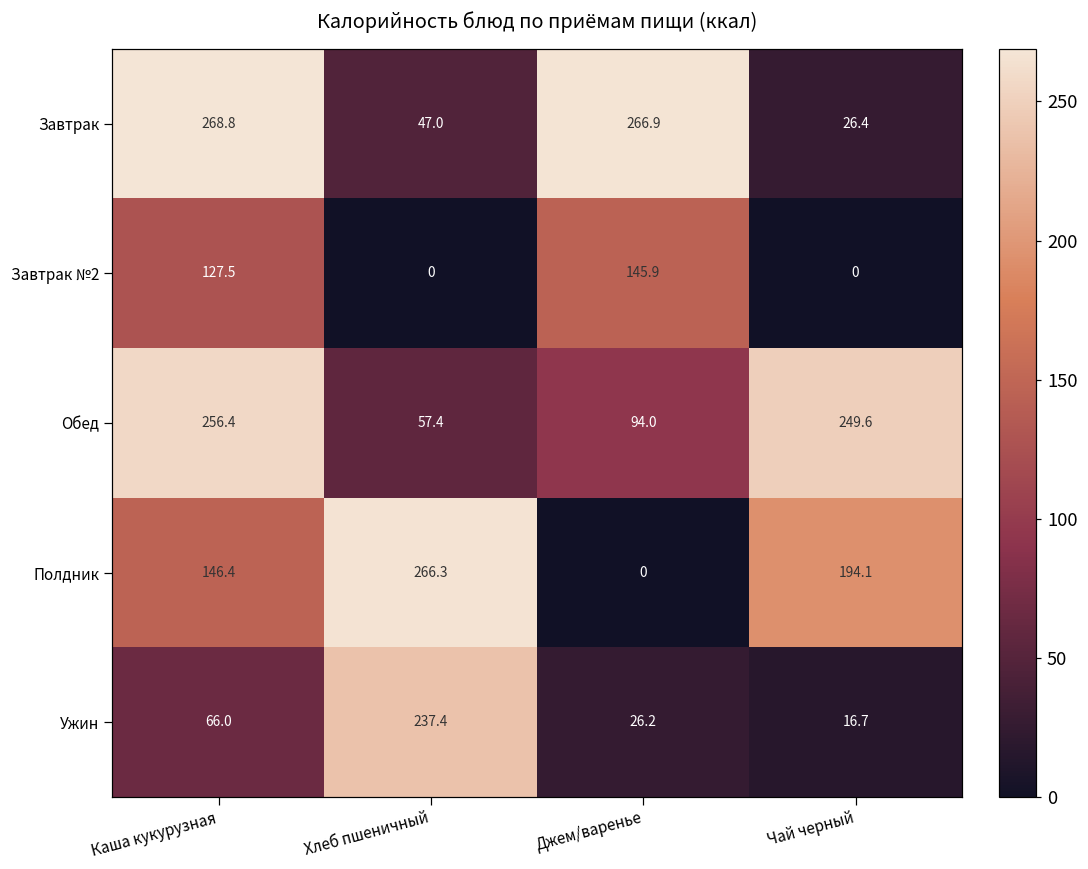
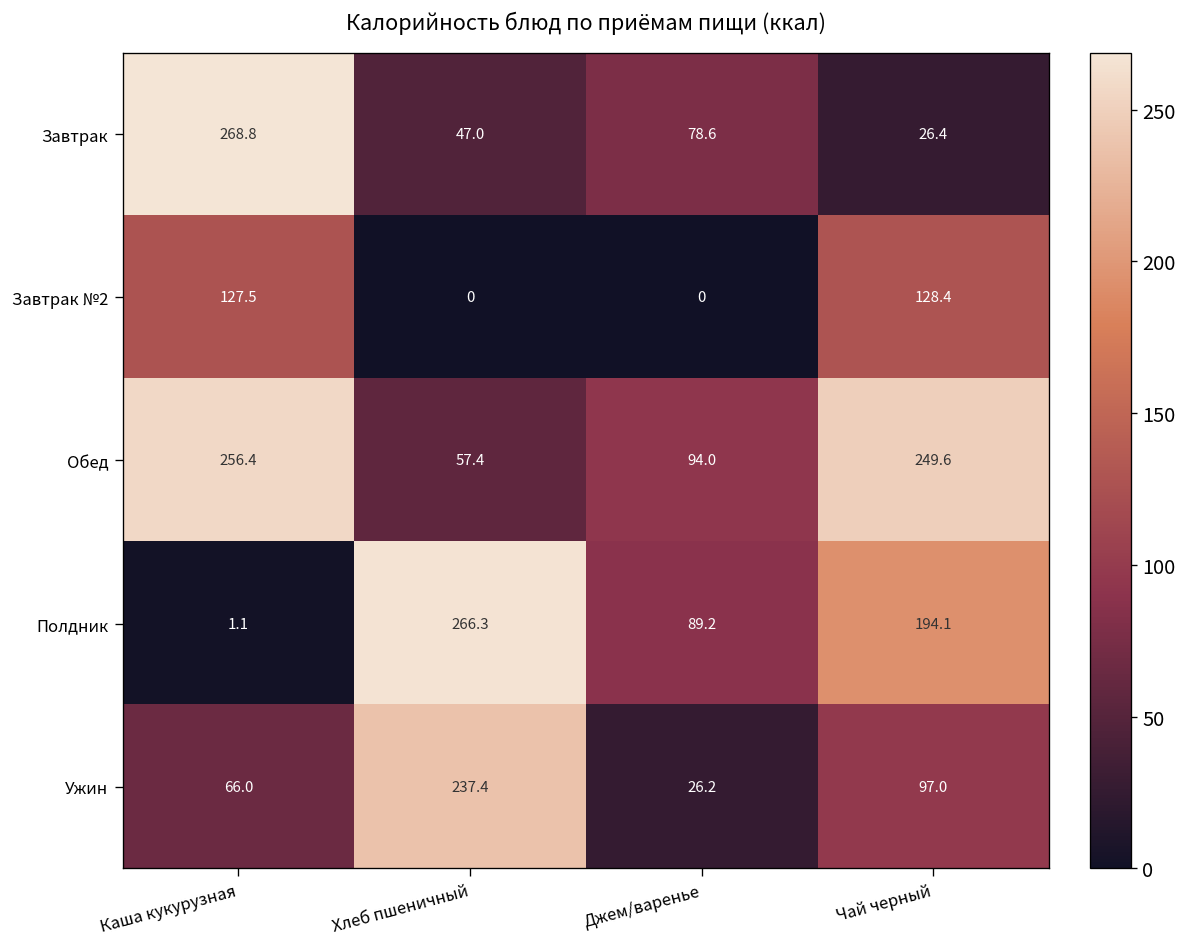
  {
    "Завтрак": {
      "Каша кукурузная": 268.8,
      "Хлеб пшеничный": 47.0,
-     "Джем/варенье": 266.9,
+     "Джем/варенье": 78.6,
      "Чай черный": 26.4
    },
    "Завтрак №2": {
      "Каша кукурузная": 127.5,
      "Хлеб пшеничный": 0,
-     "Джем/варенье": 145.9,
-     "Чай черный": 0
+     "Джем/варенье": 0,
+     "Чай черный": 128.4
    },
    "Обед": {
      "Каша кукурузная": 256.4,
      "Хлеб пшеничный": 57.4,
      "Джем/варенье": 94.0,
      "Чай черный": 249.6
    },
    "Полдник": {
-     "Каша кукурузная": 146.4,
+     "Каша кукурузная": 1.1,
      "Хлеб пшеничный": 266.3,
-     "Джем/варенье": 0,
+     "Джем/варенье": 89.2,
      "Чай черный": 194.1
    },
    "Ужин": {
      "Каша кукурузная": 66.0,
      "Хлеб пшеничный": 237.4,
      "Джем/варенье": 26.2,
-     "Чай черный": 16.7
+     "Чай черный": 97.0
    }
  }
